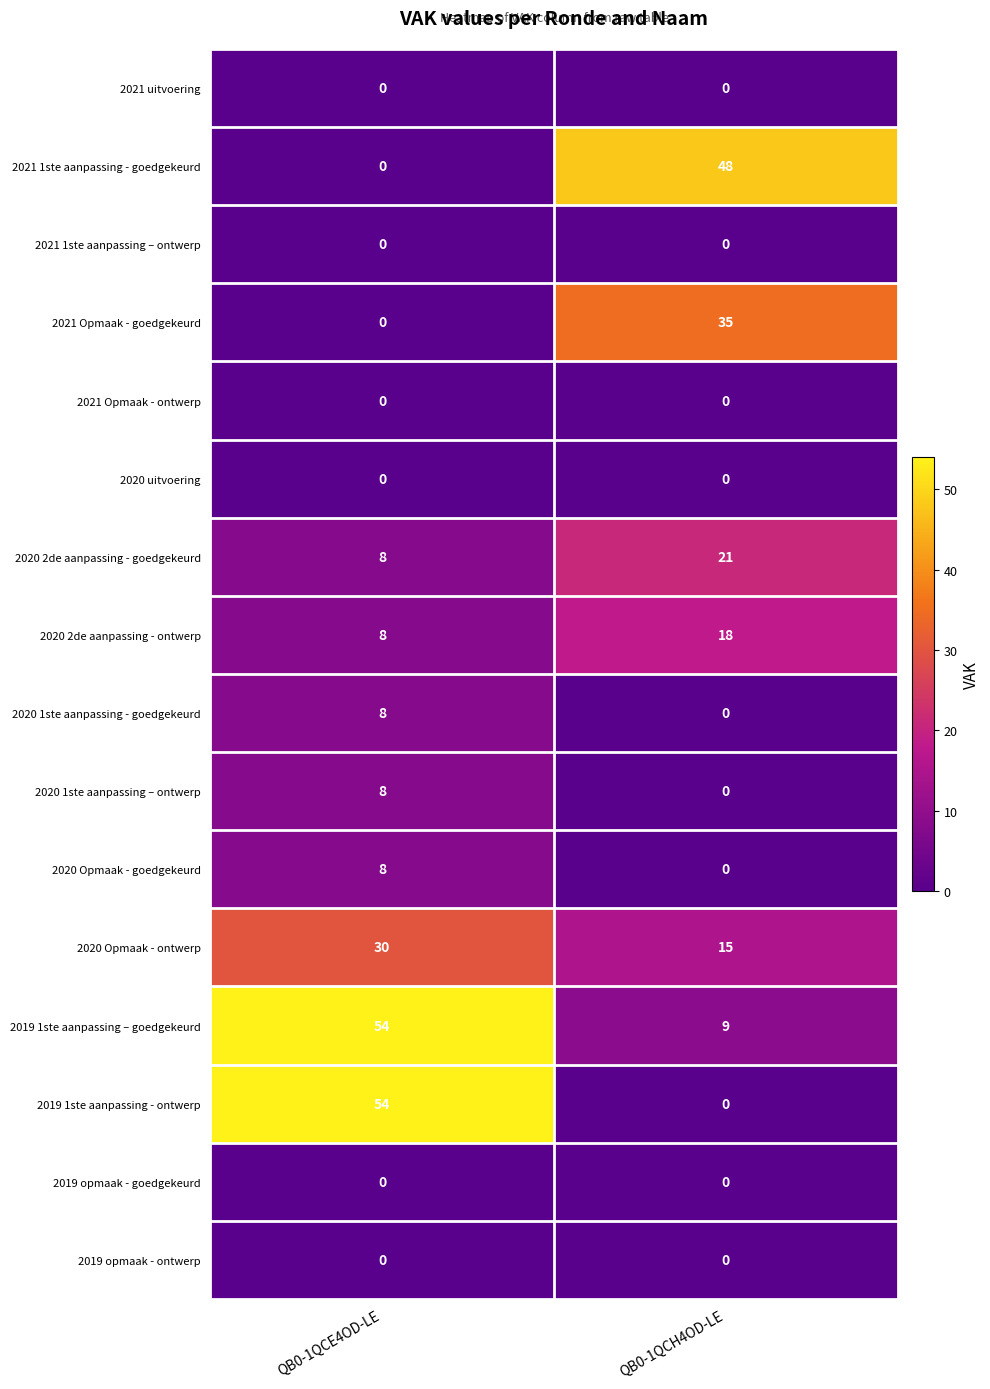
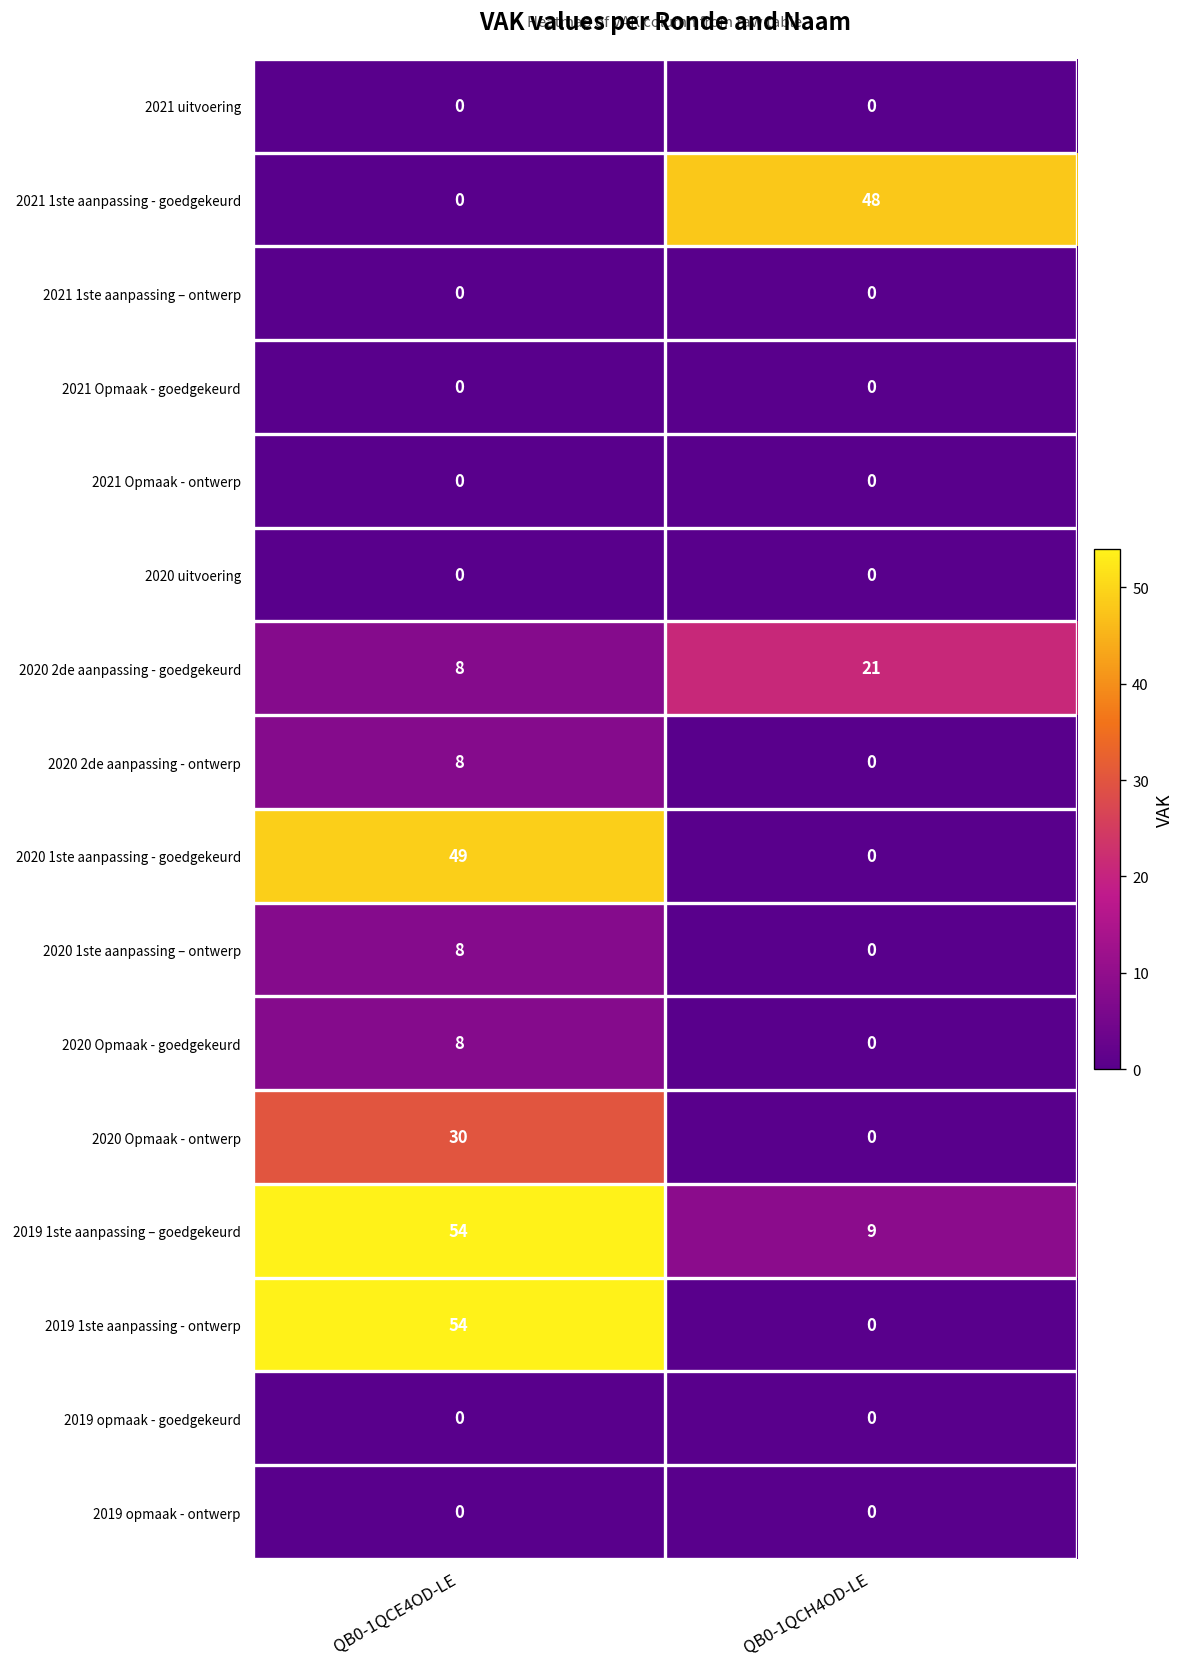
  {
    "2021 uitvoering": {
      "QB0-1QCE4OD-LE": 0,
      "QB0-1QCH4OD-LE": 0
    },
    "2021 1ste aanpassing - goedgekeurd": {
      "QB0-1QCE4OD-LE": 0,
      "QB0-1QCH4OD-LE": 48
    },
    "2021 1ste aanpassing – ontwerp": {
      "QB0-1QCE4OD-LE": 0,
      "QB0-1QCH4OD-LE": 0
    },
    "2021 Opmaak - goedgekeurd": {
      "QB0-1QCE4OD-LE": 0,
-     "QB0-1QCH4OD-LE": 35
+     "QB0-1QCH4OD-LE": 0
    },
    "2021 Opmaak - ontwerp": {
      "QB0-1QCE4OD-LE": 0,
      "QB0-1QCH4OD-LE": 0
    },
    "2020 uitvoering": {
      "QB0-1QCE4OD-LE": 0,
      "QB0-1QCH4OD-LE": 0
    },
    "2020 2de aanpassing - goedgekeurd": {
      "QB0-1QCE4OD-LE": 8,
      "QB0-1QCH4OD-LE": 21
    },
    "2020 2de aanpassing - ontwerp": {
      "QB0-1QCE4OD-LE": 8,
-     "QB0-1QCH4OD-LE": 18
+     "QB0-1QCH4OD-LE": 0
    },
    "2020 1ste aanpassing - goedgekeurd": {
-     "QB0-1QCE4OD-LE": 8,
+     "QB0-1QCE4OD-LE": 49,
      "QB0-1QCH4OD-LE": 0
    },
    "2020 1ste aanpassing – ontwerp": {
      "QB0-1QCE4OD-LE": 8,
      "QB0-1QCH4OD-LE": 0
    },
    "2020 Opmaak - goedgekeurd": {
      "QB0-1QCE4OD-LE": 8,
      "QB0-1QCH4OD-LE": 0
    },
    "2020 Opmaak - ontwerp": {
      "QB0-1QCE4OD-LE": 30,
-     "QB0-1QCH4OD-LE": 15
+     "QB0-1QCH4OD-LE": 0
    },
    "2019 1ste aanpassing – goedgekeurd": {
      "QB0-1QCE4OD-LE": 54,
      "QB0-1QCH4OD-LE": 9
    },
    "2019 1ste aanpassing - ontwerp": {
      "QB0-1QCE4OD-LE": 54,
      "QB0-1QCH4OD-LE": 0
    },
    "2019 opmaak - goedgekeurd": {
      "QB0-1QCE4OD-LE": 0,
      "QB0-1QCH4OD-LE": 0
    },
    "2019 opmaak - ontwerp": {
      "QB0-1QCE4OD-LE": 0,
      "QB0-1QCH4OD-LE": 0
    }
  }
